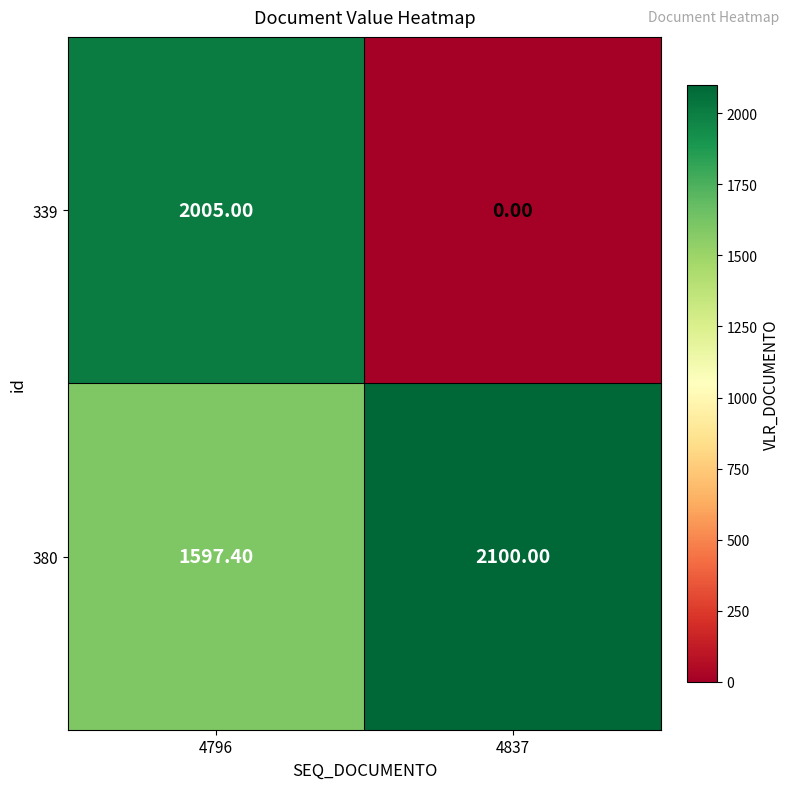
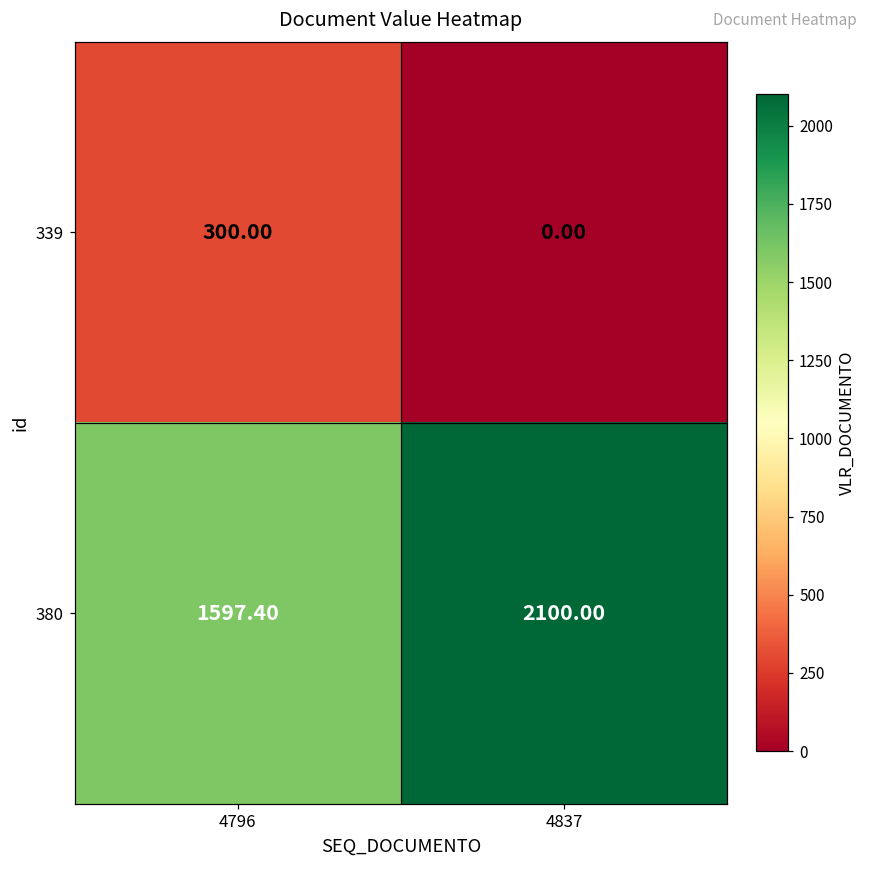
  {
    "339": {
-     "4796": 2005.00,
+     "4796": 300.00,
      "4837": 0.00
    },
    "380": {
      "4796": 1597.40,
      "4837": 2100.00
    }
  }
